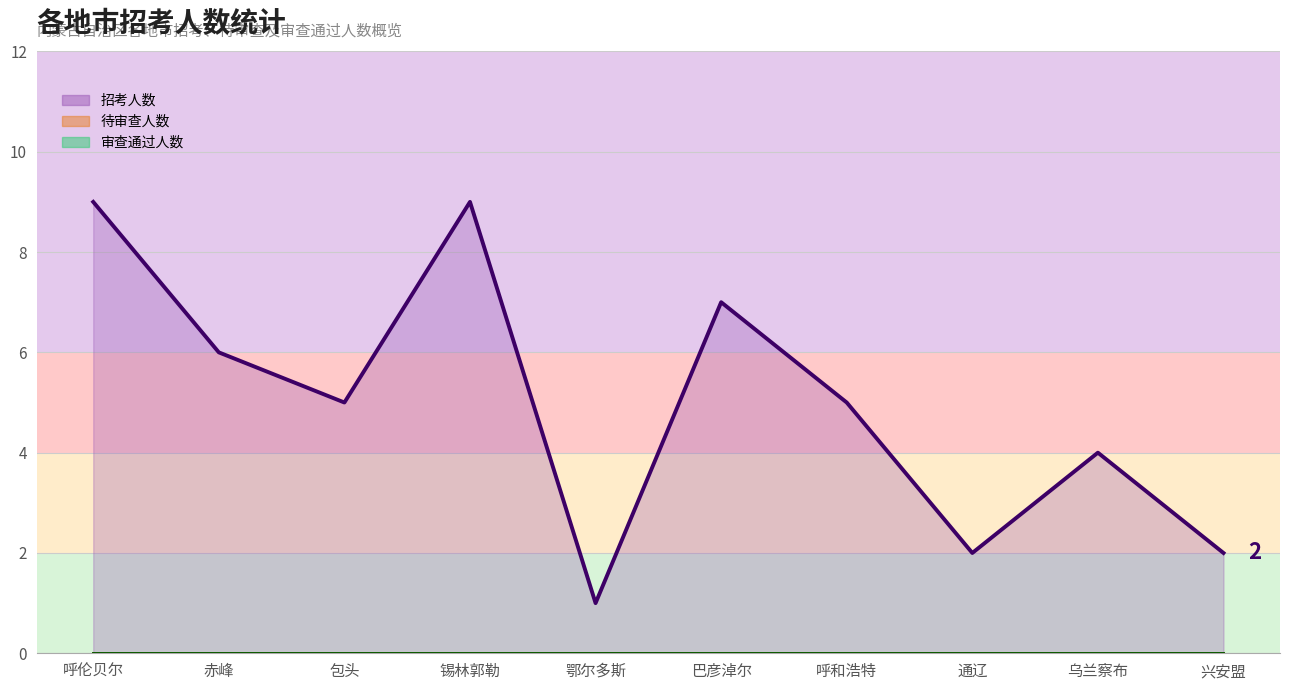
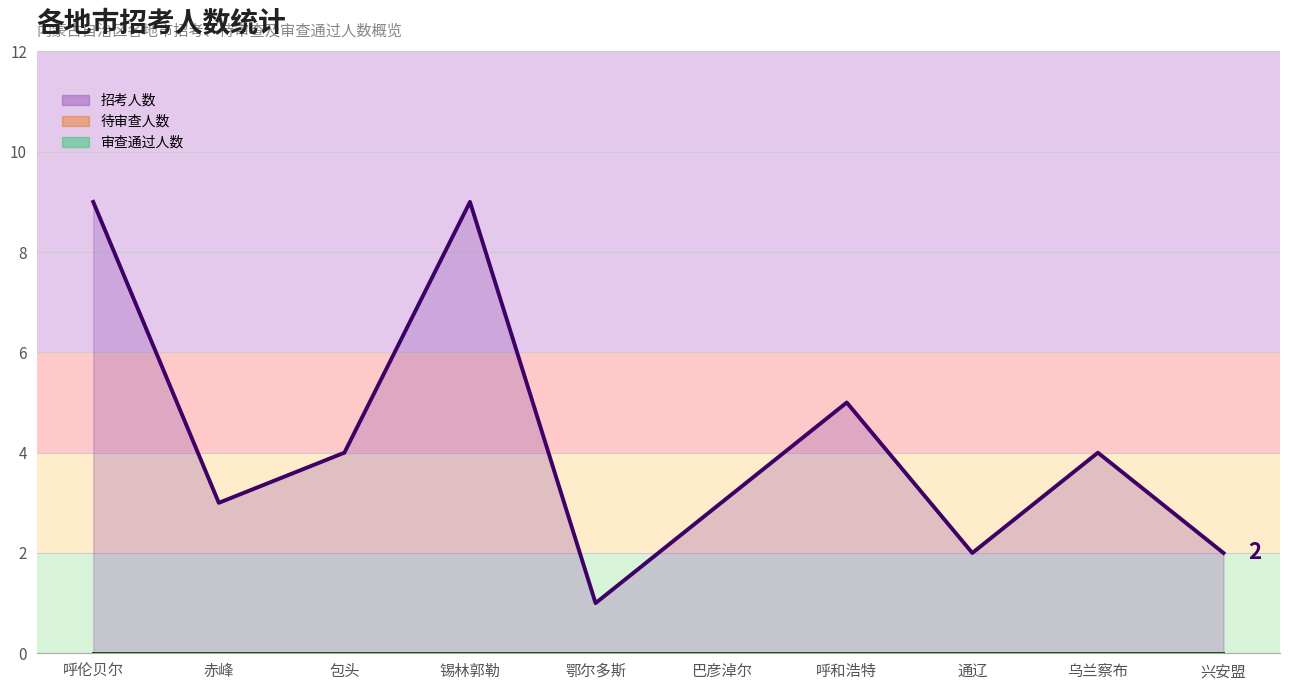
  {
    "待审查人数": {
      "呼伦贝尔": 0,
      "赤峰": 0,
      "包头": 0,
      "锡林郭勒": 0,
      "鄂尔多斯": 0,
      "巴彦淖尔": 0,
      "呼和浩特": 0,
      "通辽": 0,
      "乌兰察布": 0,
      "兴安盟": 0
    },
    "招考人数": {
      "呼伦贝尔": 9,
-     "赤峰": 6,
-     "包头": 5,
+     "赤峰": 3,
+     "包头": 4,
      "锡林郭勒": 9,
      "鄂尔多斯": 1,
-     "巴彦淖尔": 7,
+     "巴彦淖尔": 3,
      "呼和浩特": 5,
      "通辽": 2,
      "乌兰察布": 4
    }
  }
